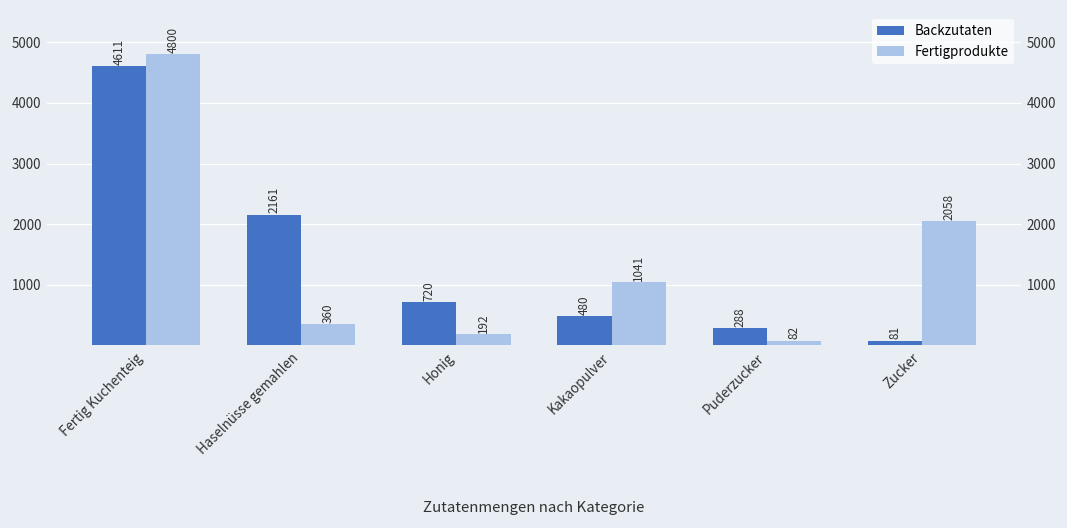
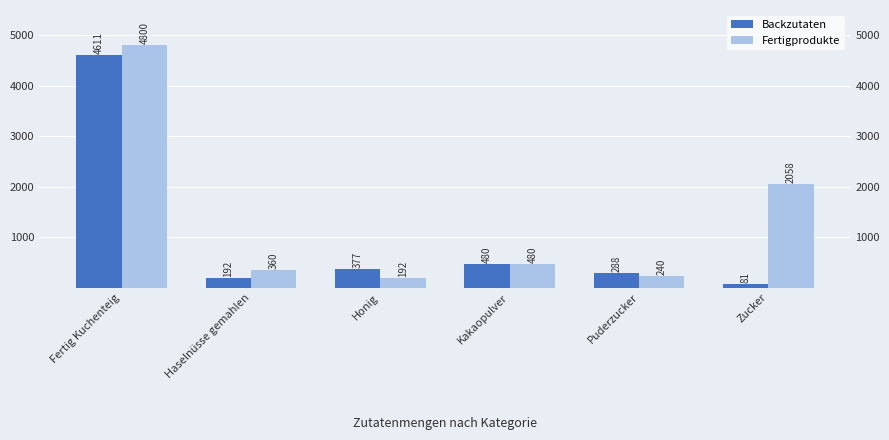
  {
    "Backzutaten": {
      "Fertig Kuchenteig": 4611,
-     "Haselnüsse gemahlen": 2161,
-     "Honig": 720,
+     "Haselnüsse gemahlen": 192,
+     "Honig": 377,
      "Kakaopulver": 480,
      "Puderzucker": 288,
      "Zucker": 81
    },
    "Fertigprodukte": {
      "Fertig Kuchenteig": 4800,
      "Haselnüsse gemahlen": 360,
      "Honig": 192,
-     "Kakaopulver": 1041,
-     "Puderzucker": 82,
+     "Kakaopulver": 480,
+     "Puderzucker": 240,
      "Zucker": 2058
    }
  }
